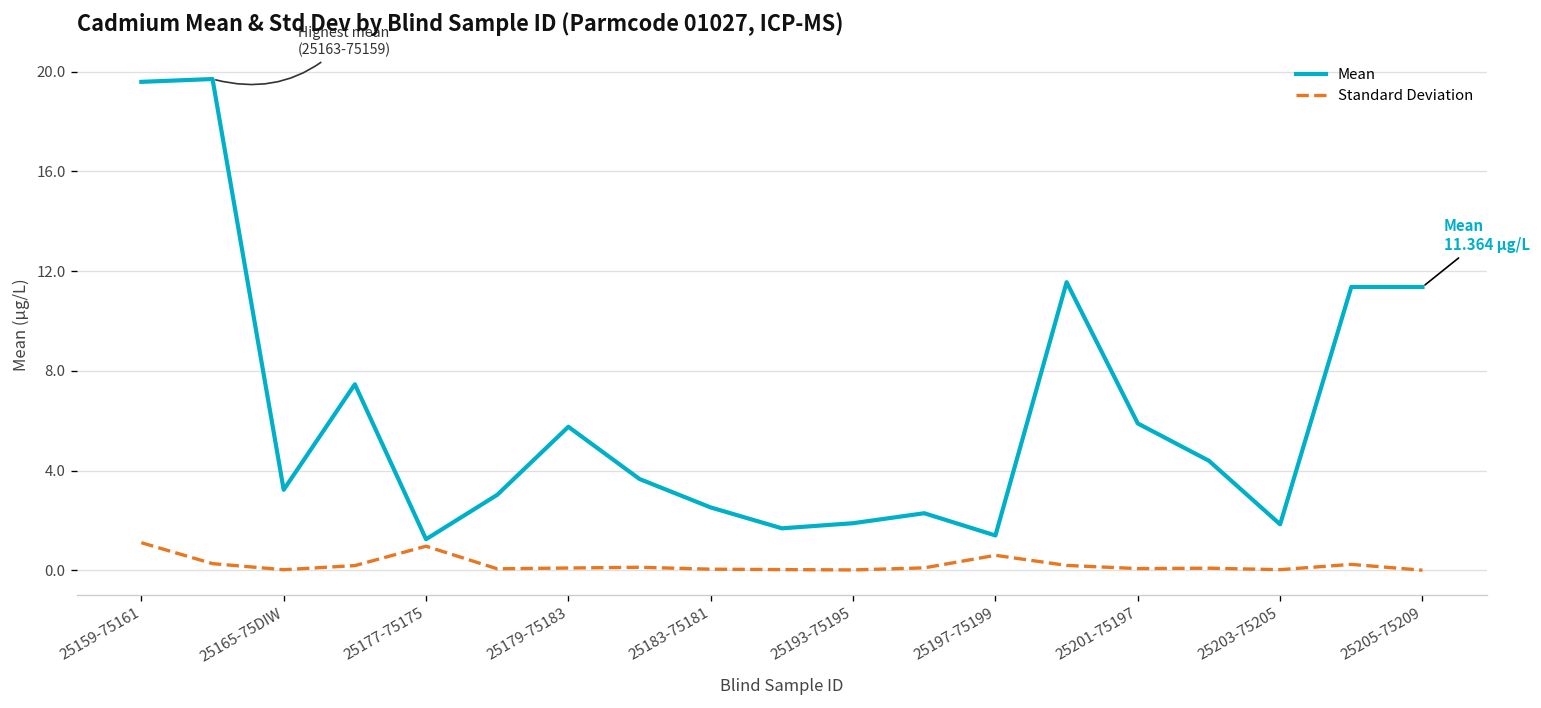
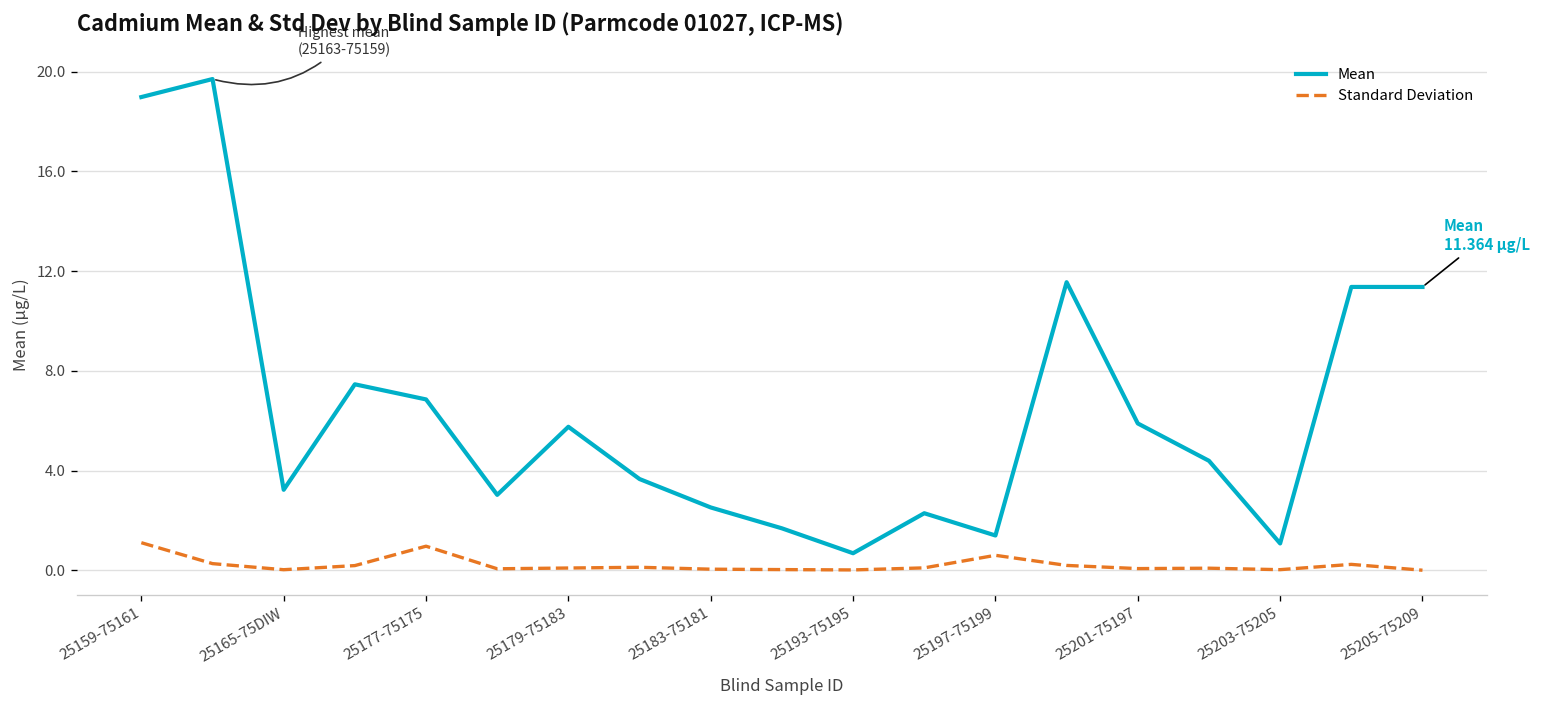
  {
    "Mean": {
-     "25159-75161": 19.6,
+     "25159-75161": 19.0,
      "25165-75DIW": 3.2,
-     "25177-75175": 1.3,
+     "25177-75175": 6.9,
      "25179-75183": 5.8,
      "25183-75181": 2.5,
-     "25193-75195": 1.9,
+     "25193-75195": 0.7,
      "25197-75199": 1.4,
      "25201-75197": 5.9,
-     "25203-75205": 1.8
+     "25203-75205": 1.1
    },
    "Standard Deviation": {
      "25159-75161": 1.1,
      "25165-75DIW": 0.0,
      "25177-75175": 1.0,
      "25179-75183": 0.1,
      "25183-75181": 0.1,
      "25193-75195": 0.0,
      "25197-75199": 0.6,
      "25201-75197": 0.1,
      "25203-75205": 0.0,
      "25205-75209": 0.0
    }
  }
